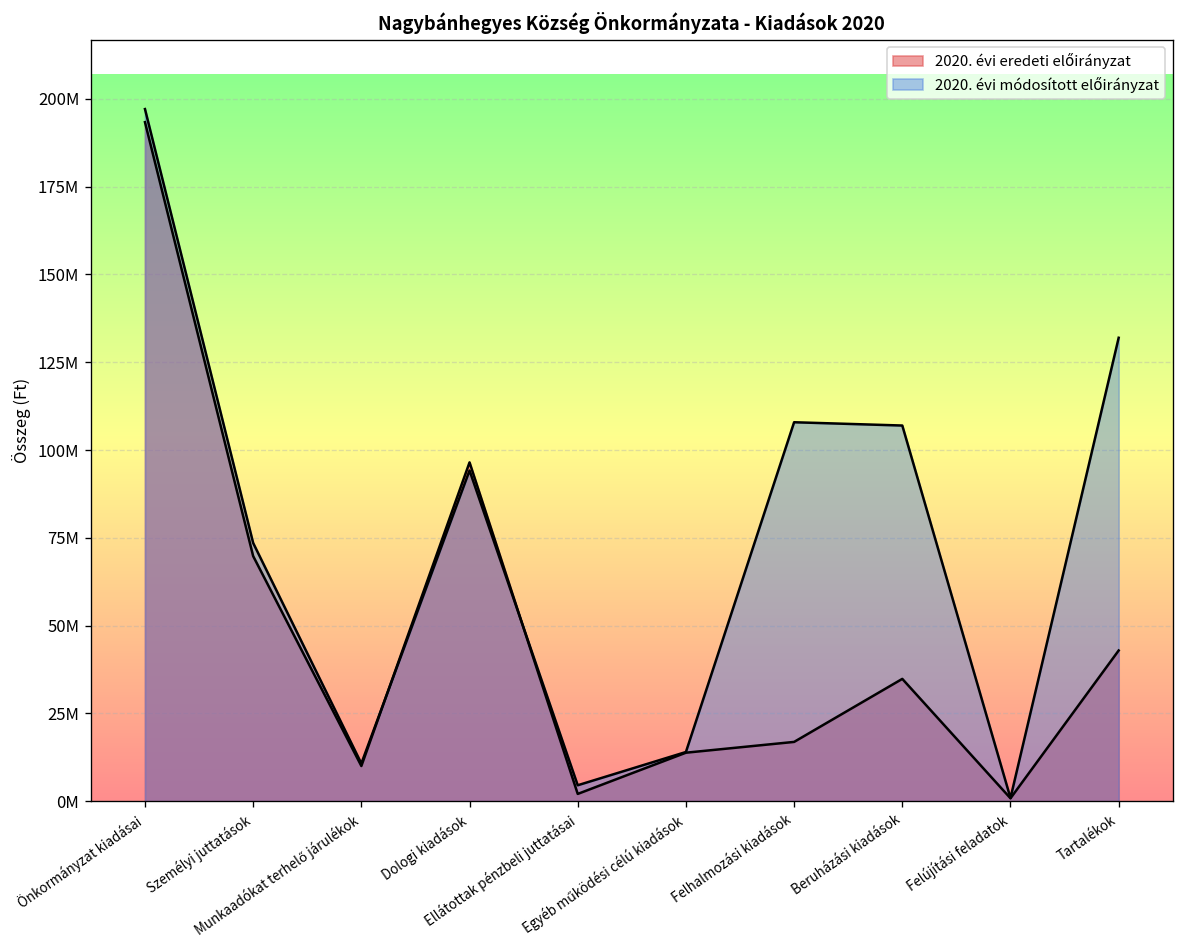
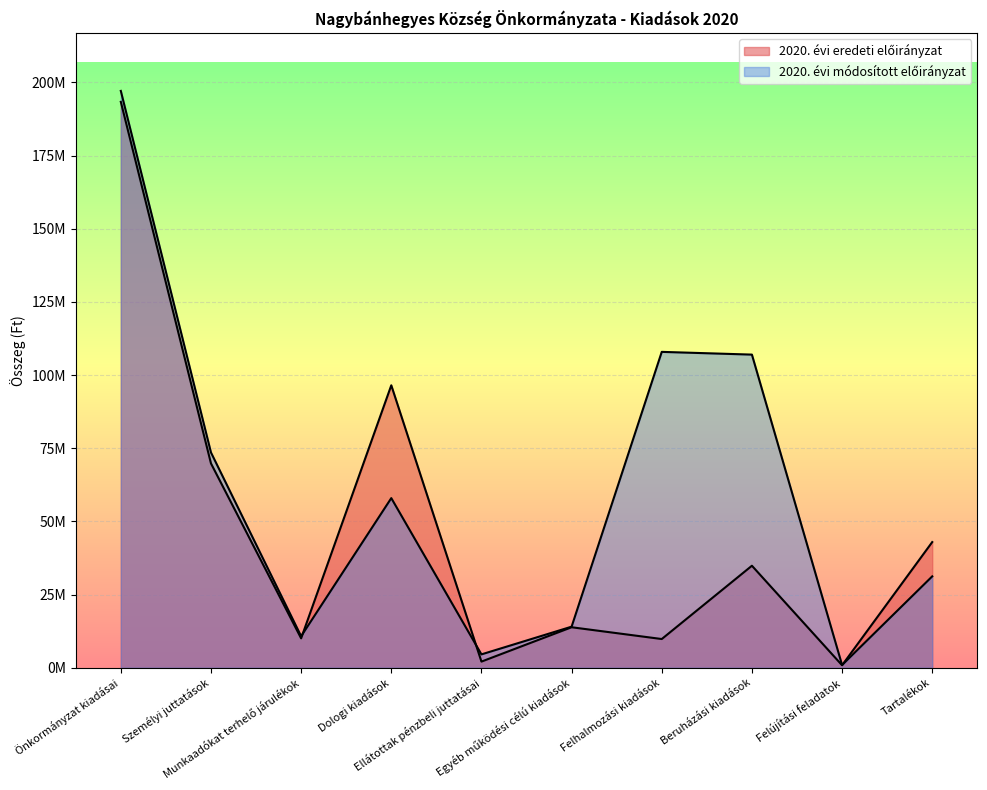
  {
    "2020. évi eredeti előirányzat": {
      "Önkormányzat kiadásai": 193000000,
      "Személyi juttatások": 70000000,
      "Dologi kiadások": 96000000,
      "Ellátottak pénzbeli juttatásai": 2000000,
-     "Felhalmozási kiadások": 17000000,
+     "Felhalmozási kiadások": 10000000,
      "Beruházási kiadások": 35000000,
      "Tartalékok": 43000000
    },
    "2020. évi módosított előirányzat": {
      "Önkormányzat kiadásai": 197000000,
      "Személyi juttatások": 74000000,
-     "Dologi kiadások": 94000000,
+     "Dologi kiadások": 58000000,
      "Ellátottak pénzbeli juttatásai": 5000000,
      "Felhalmozási kiadások": 108000000,
      "Beruházási kiadások": 107000000,
-     "Tartalékok": 132000000
+     "Tartalékok": 31000000
    }
  }
